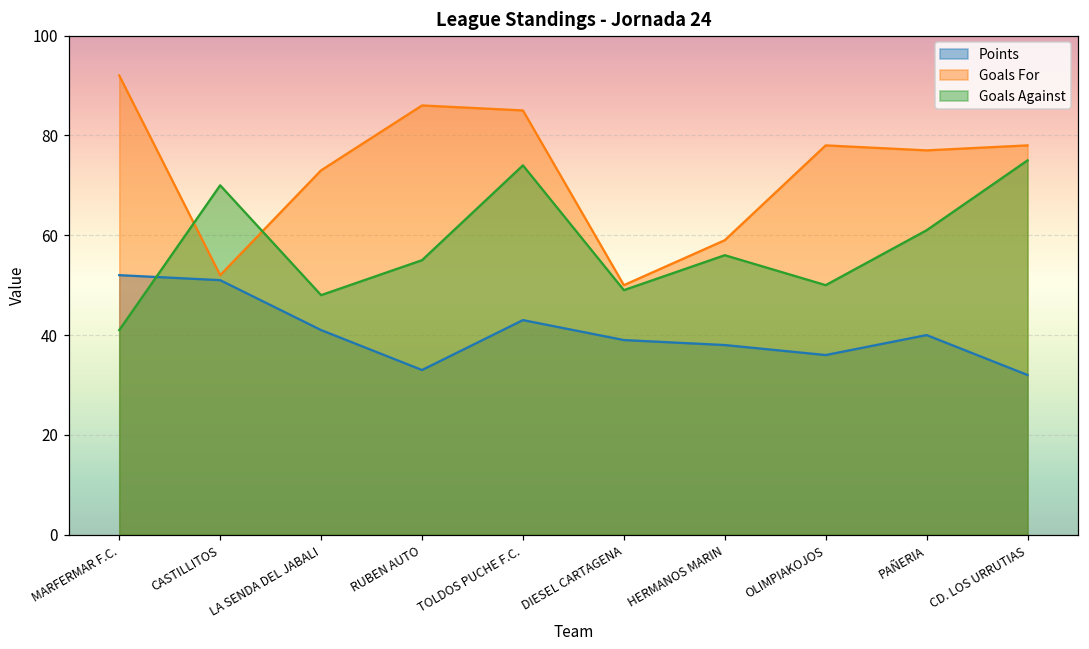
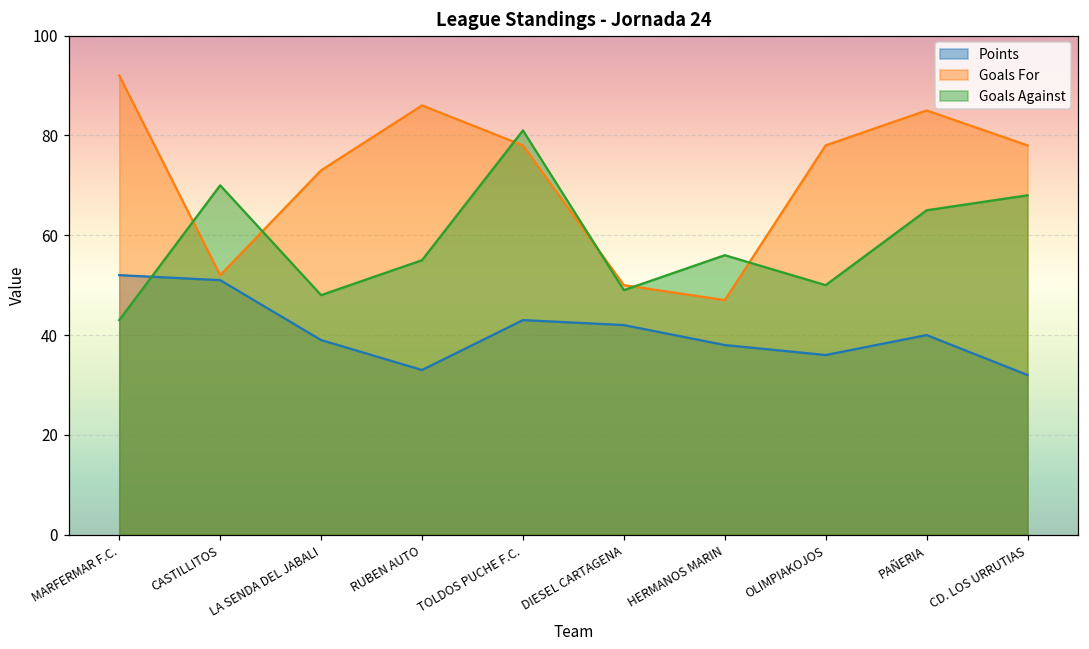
  {
    "Points": {
      "MARFERMAR F.C.": 52,
      "CASTILLITOS": 51,
-     "LA SENDA DEL JABALI": 41,
+     "LA SENDA DEL JABALI": 39,
      "RUBEN AUTO": 33,
      "TOLDOS PUCHE F.C.": 43,
-     "DIESEL CARTAGENA": 39,
+     "DIESEL CARTAGENA": 42,
      "HERMANOS MARIN": 38,
      "OLIMPIAKOJOS": 36,
      "PAÑERIA": 40,
      "CD. LOS URRUTIAS": 32
    },
    "Goals For": {
      "MARFERMAR F.C.": 92,
      "CASTILLITOS": 52,
      "LA SENDA DEL JABALI": 73,
      "RUBEN AUTO": 86,
-     "TOLDOS PUCHE F.C.": 85,
+     "TOLDOS PUCHE F.C.": 78,
      "DIESEL CARTAGENA": 50,
-     "HERMANOS MARIN": 59,
+     "HERMANOS MARIN": 47,
      "OLIMPIAKOJOS": 78,
-     "PAÑERIA": 77,
+     "PAÑERIA": 85,
      "CD. LOS URRUTIAS": 78
    },
    "Goals Against": {
-     "MARFERMAR F.C.": 41,
+     "MARFERMAR F.C.": 43,
      "CASTILLITOS": 70,
      "LA SENDA DEL JABALI": 48,
      "RUBEN AUTO": 55,
-     "TOLDOS PUCHE F.C.": 74,
+     "TOLDOS PUCHE F.C.": 81,
      "DIESEL CARTAGENA": 49,
      "HERMANOS MARIN": 56,
      "OLIMPIAKOJOS": 50,
-     "PAÑERIA": 61,
-     "CD. LOS URRUTIAS": 75
+     "PAÑERIA": 65,
+     "CD. LOS URRUTIAS": 68
    }
  }
